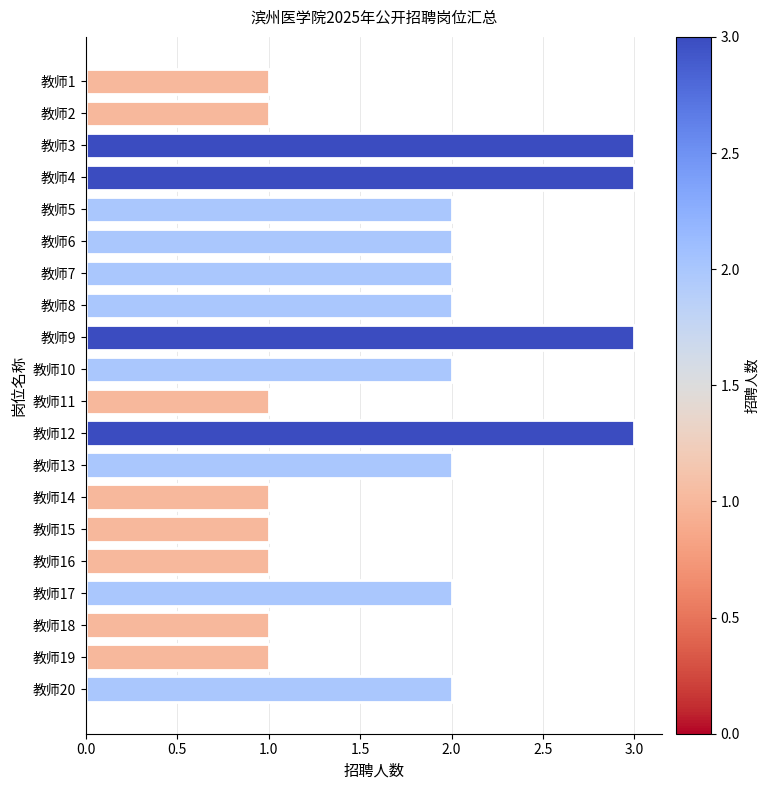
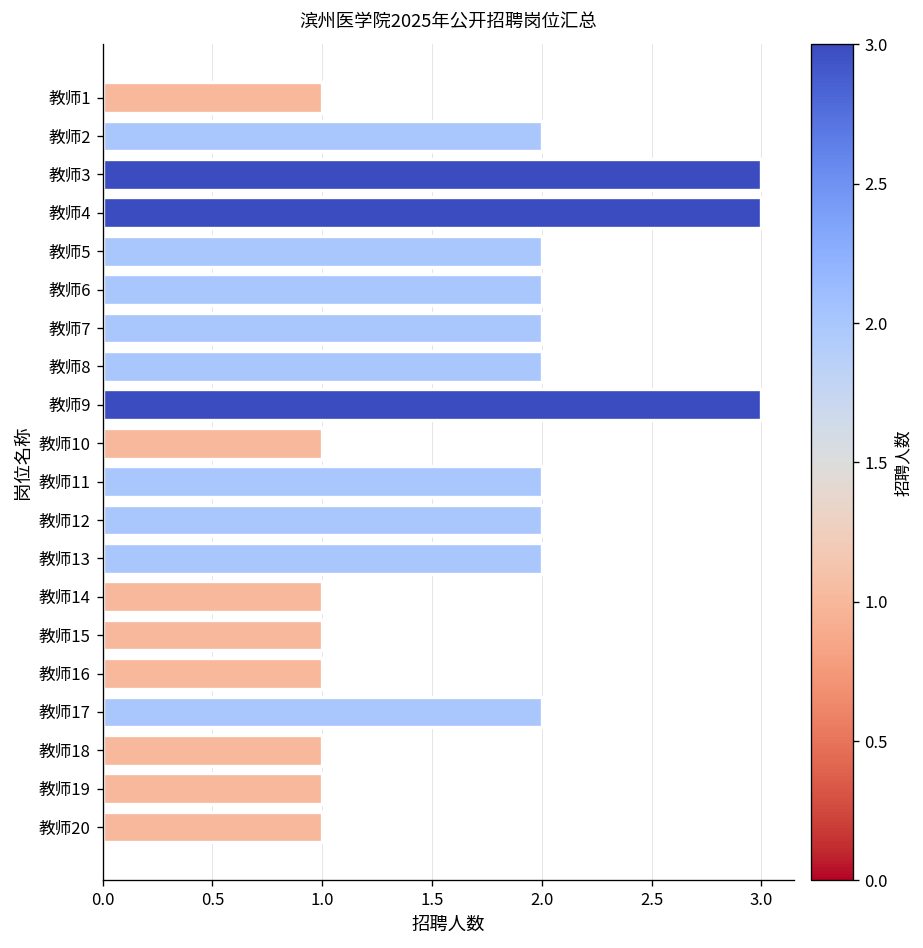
  {
    "教师1": 1,
-   "教师2": 1,
+   "教师2": 2,
    "教师3": 3,
    "教师4": 3,
    "教师5": 2,
    "教师6": 2,
    "教师7": 2,
    "教师8": 2,
    "教师9": 3,
-   "教师10": 2,
-   "教师11": 1,
-   "教师12": 3,
+   "教师10": 1,
+   "教师11": 2,
+   "教师12": 2,
    "教师13": 2,
    "教师14": 1,
    "教师15": 1,
    "教师16": 1,
    "教师17": 2,
    "教师18": 1,
    "教师19": 1,
-   "教师20": 2
+   "教师20": 1
  }
